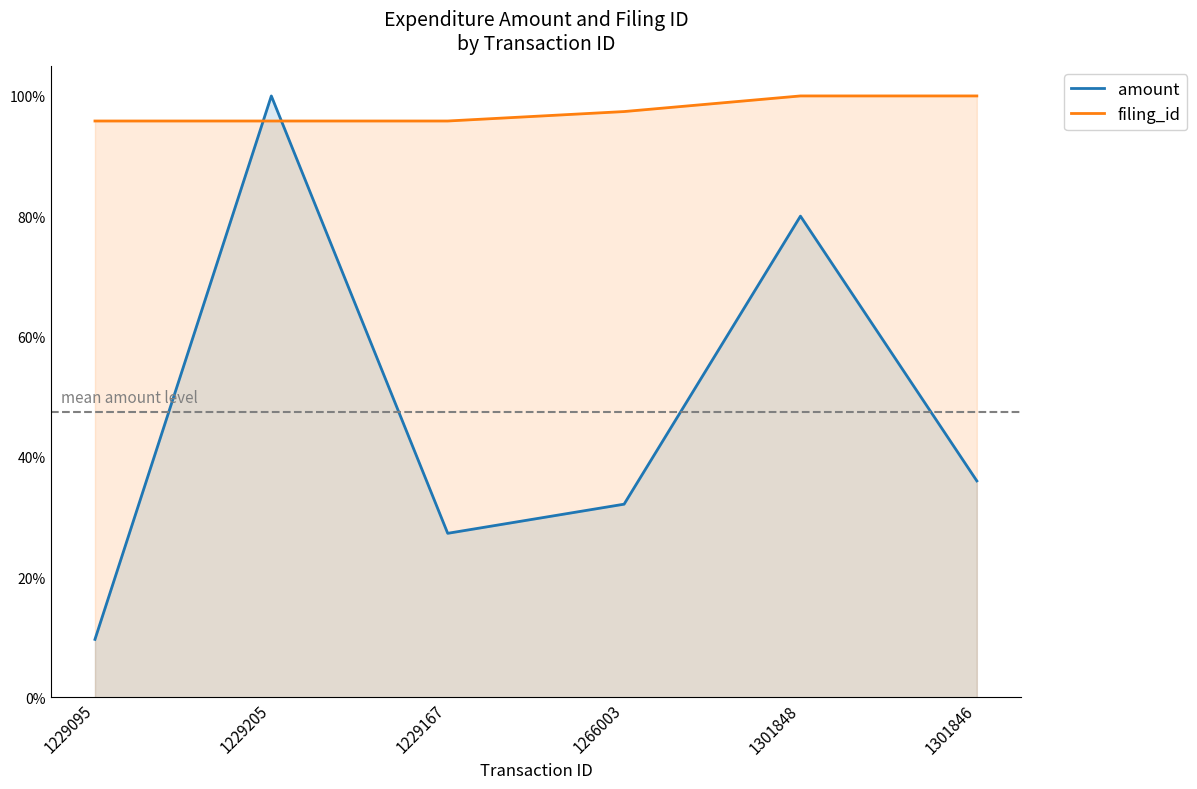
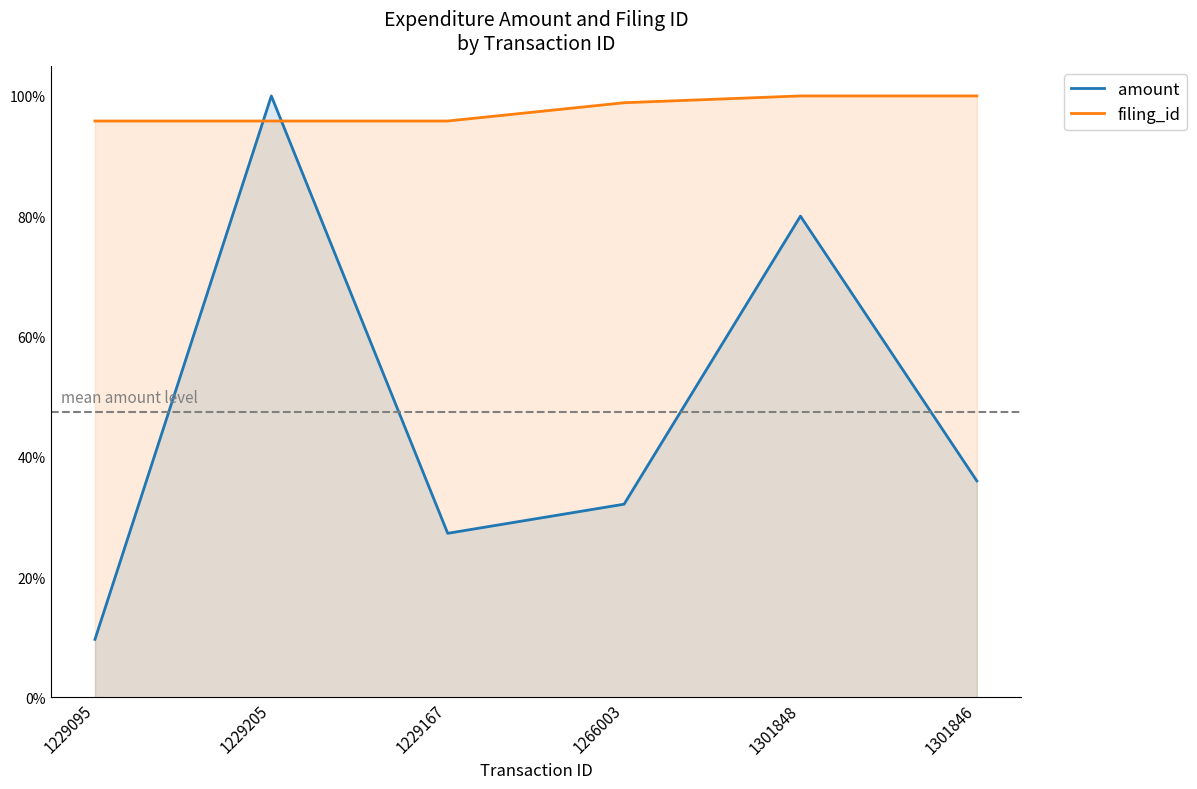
  {
    "amount": {
      "1229095": "10%",
      "1229205": "100%",
      "1229167": "27%",
      "1266003": "32%",
      "1301848": "80%",
      "1301846": "36%"
    },
    "filing_id": {
      "1229095": "96%",
      "1229205": "96%",
      "1229167": "96%",
-     "1266003": "97%",
+     "1266003": "99%",
      "1301848": "100%",
      "1301846": "100%"
    }
  }
